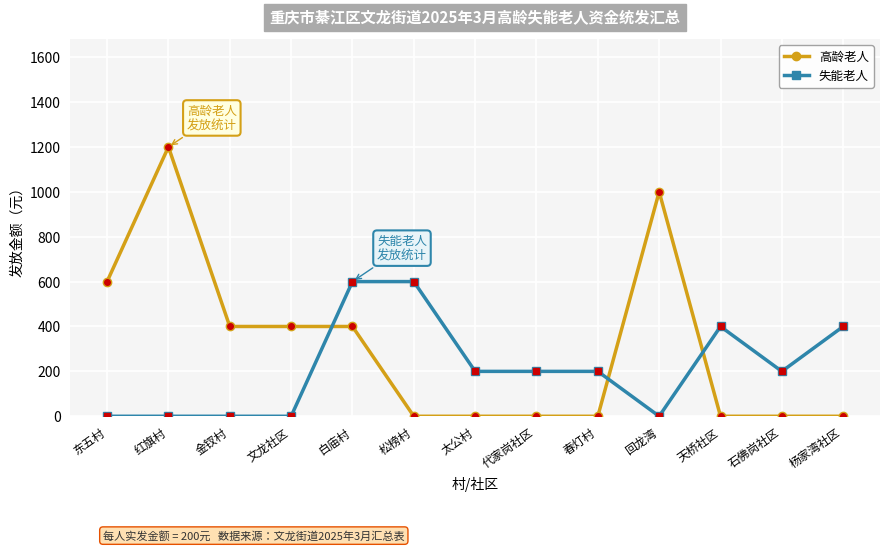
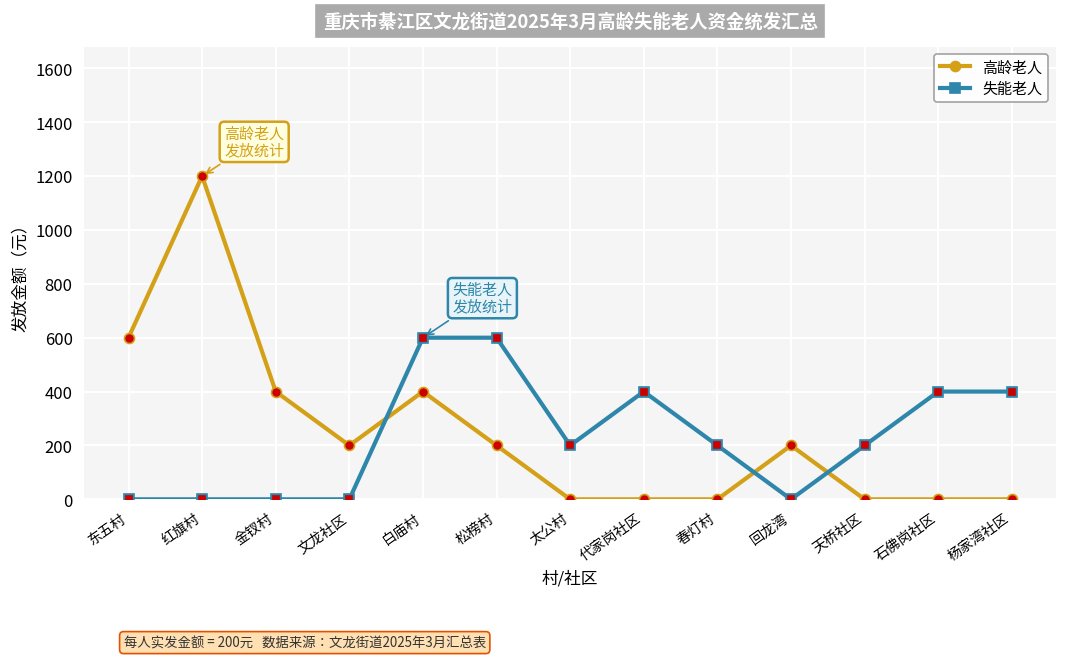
  {
    "高龄老人": {
      "东五村": 600,
      "红旗村": 1200,
      "金钗村": 400,
-     "文龙社区": 400,
+     "文龙社区": 200,
      "白庙村": 400,
-     "松榜村": 0,
+     "松榜村": 200,
      "太公村": 0,
      "代家岗社区": 0,
      "春灯村": 0,
-     "回龙湾": 1000,
+     "回龙湾": 200,
      "天桥社区": 0,
      "石佛岗社区": 0,
      "杨家湾社区": 0
    },
    "失能老人": {
      "东五村": 0,
      "红旗村": 0,
      "金钗村": 0,
      "文龙社区": 0,
      "白庙村": 600,
      "松榜村": 600,
      "太公村": 200,
-     "代家岗社区": 200,
+     "代家岗社区": 400,
      "春灯村": 200,
      "回龙湾": 0,
-     "天桥社区": 400,
-     "石佛岗社区": 200,
+     "天桥社区": 200,
+     "石佛岗社区": 400,
      "杨家湾社区": 400
    }
  }
